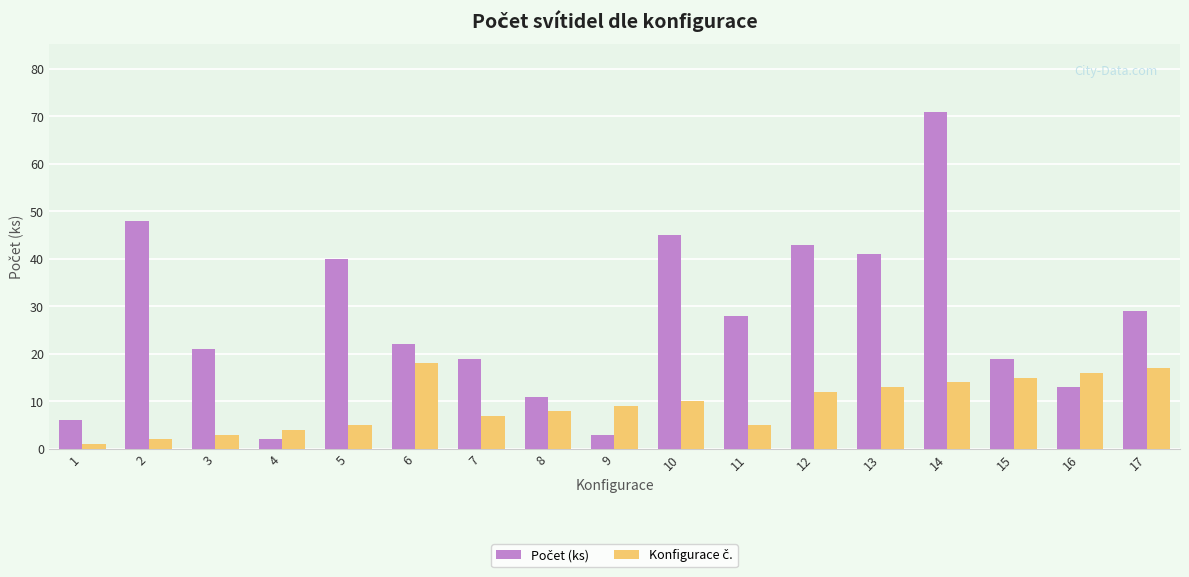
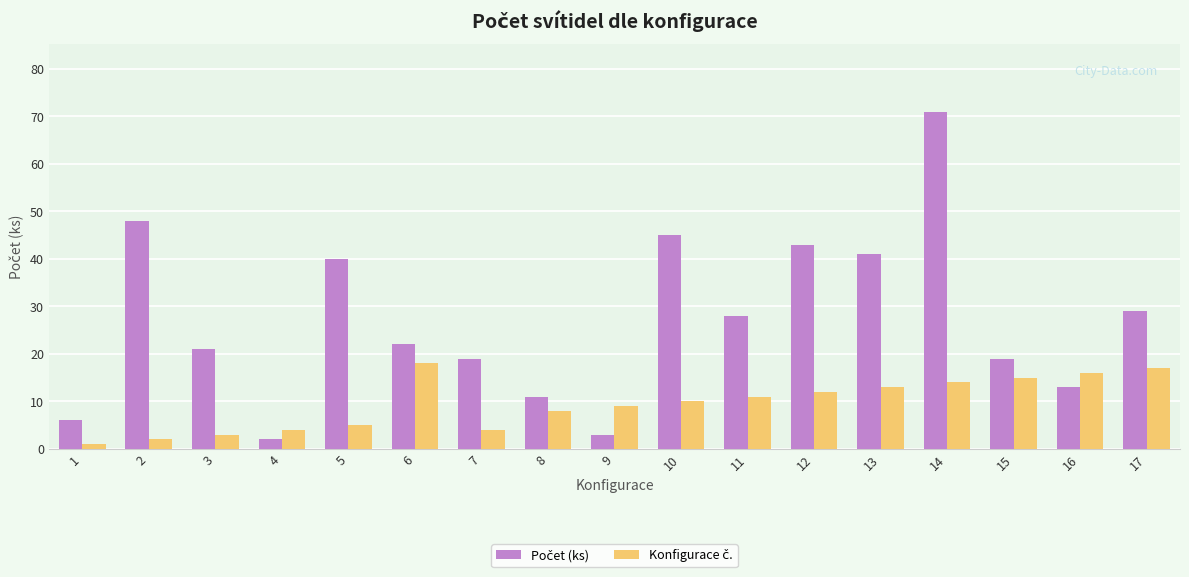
  {
    "Počet (ks)": {
      "1": 6,
      "2": 48,
      "3": 21,
      "4": 2,
      "5": 40,
      "6": 22,
      "7": 19,
      "8": 11,
      "9": 3,
      "10": 45,
      "11": 28,
      "12": 43,
      "13": 41,
      "14": 71,
      "15": 19,
      "16": 13,
      "17": 29
    },
    "Konfigurace č.": {
      "1": 1,
      "2": 2,
      "3": 3,
      "4": 4,
      "5": 5,
      "6": 18,
-     "7": 7,
+     "7": 4,
      "8": 8,
      "9": 9,
      "10": 10,
-     "11": 5,
+     "11": 11,
      "12": 12,
      "13": 13,
      "14": 14,
      "15": 15,
      "16": 16,
      "17": 17
    }
  }
